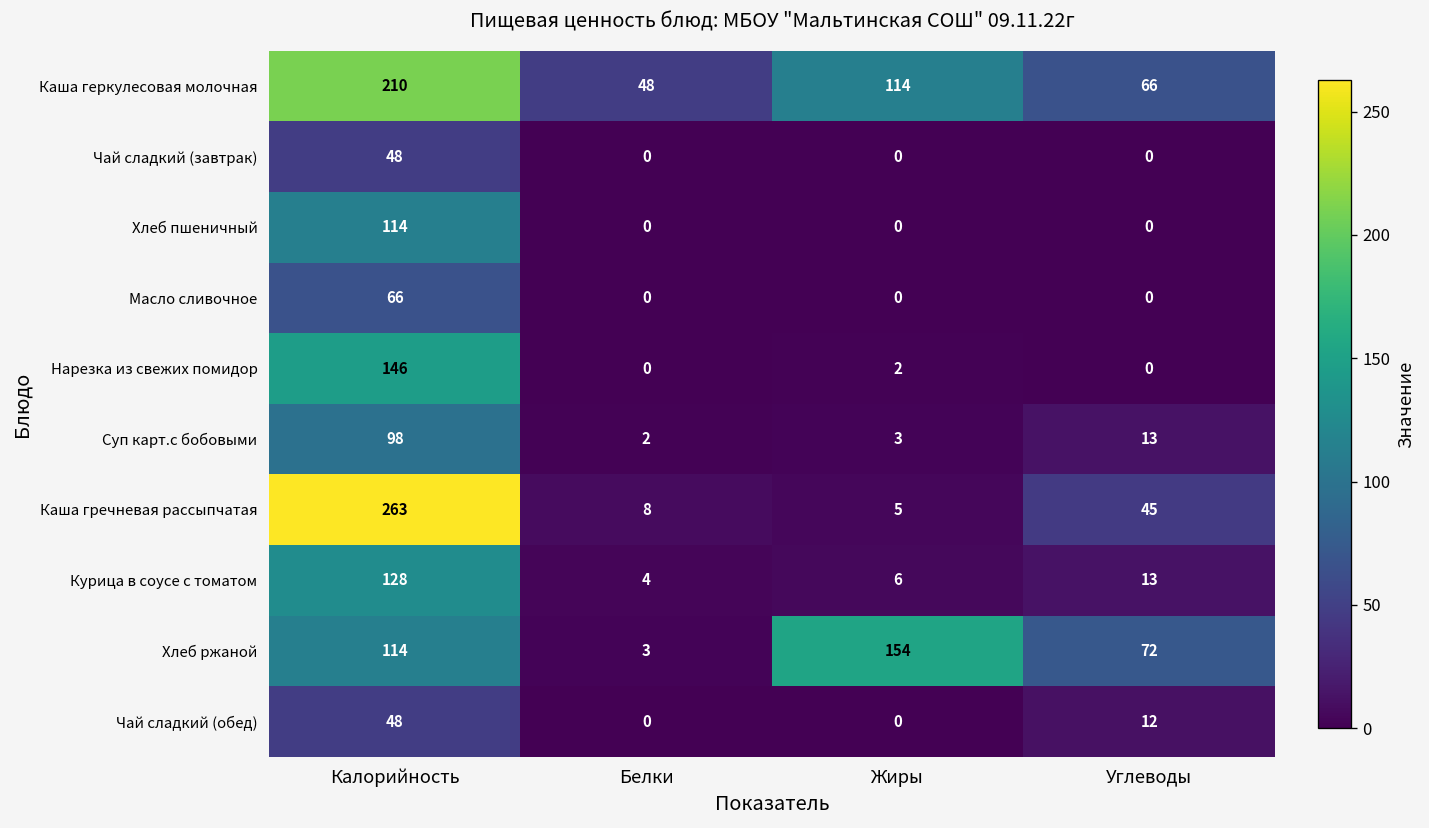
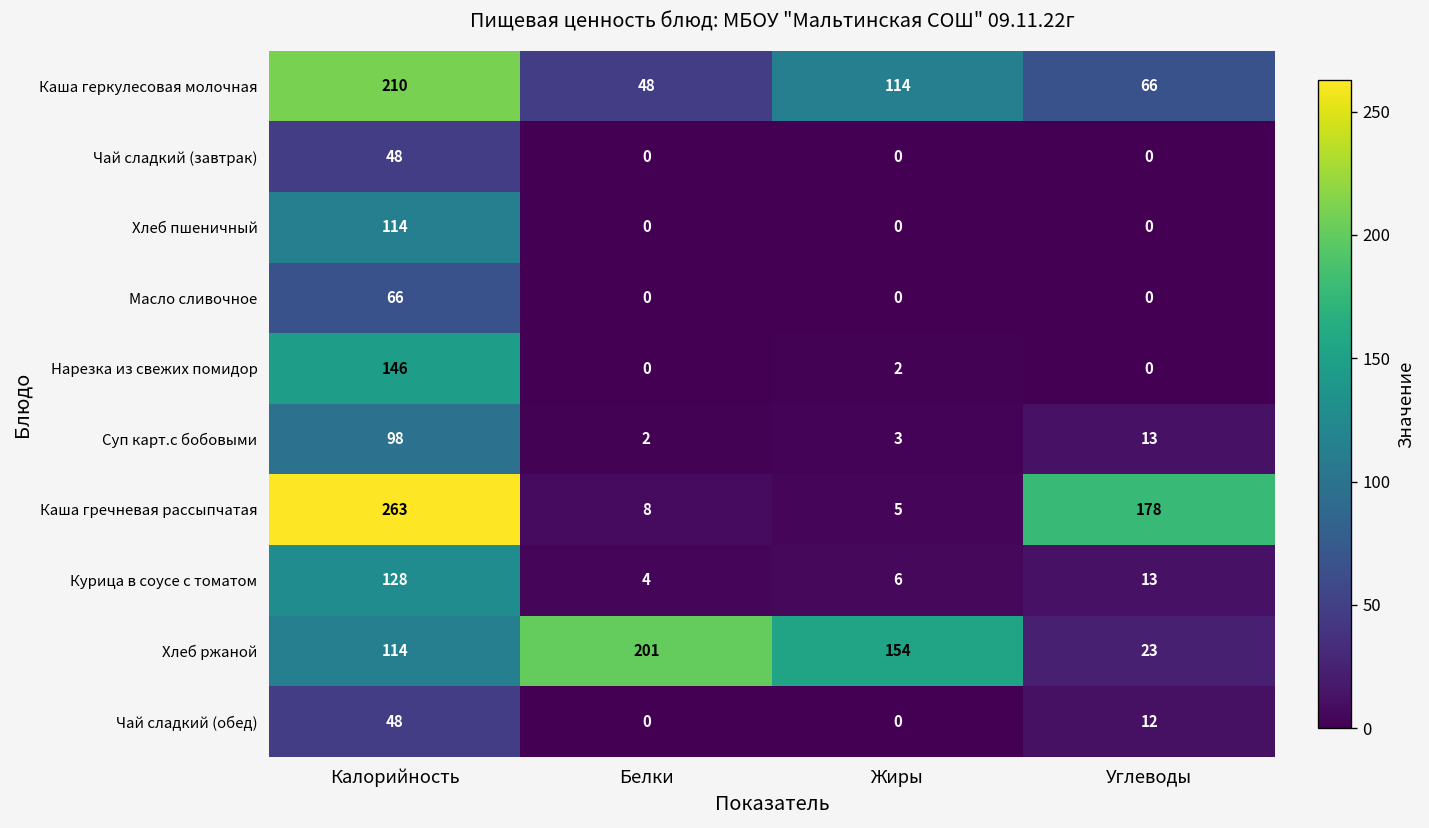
  {
    "Каша геркулесовая молочная": {
      "Калорийность": 210,
      "Белки": 48,
      "Жиры": 114,
      "Углеводы": 66
    },
    "Чай сладкий (завтрак)": {
      "Калорийность": 48,
      "Белки": 0,
      "Жиры": 0,
      "Углеводы": 0
    },
    "Хлеб пшеничный": {
      "Калорийность": 114,
      "Белки": 0,
      "Жиры": 0,
      "Углеводы": 0
    },
    "Масло сливочное": {
      "Калорийность": 66,
      "Белки": 0,
      "Жиры": 0,
      "Углеводы": 0
    },
    "Нарезка из свежих помидор": {
      "Калорийность": 146,
      "Белки": 0,
      "Жиры": 2,
      "Углеводы": 0
    },
    "Суп карт.с бобовыми": {
      "Калорийность": 98,
      "Белки": 2,
      "Жиры": 3,
      "Углеводы": 13
    },
    "Каша гречневая рассыпчатая": {
      "Калорийность": 263,
      "Белки": 8,
      "Жиры": 5,
-     "Углеводы": 45
+     "Углеводы": 178
    },
    "Курица в соусе с томатом": {
      "Калорийность": 128,
      "Белки": 4,
      "Жиры": 6,
      "Углеводы": 13
    },
    "Хлеб ржаной": {
      "Калорийность": 114,
-     "Белки": 3,
+     "Белки": 201,
      "Жиры": 154,
-     "Углеводы": 72
+     "Углеводы": 23
    },
    "Чай сладкий (обед)": {
      "Калорийность": 48,
      "Белки": 0,
      "Жиры": 0,
      "Углеводы": 12
    }
  }
